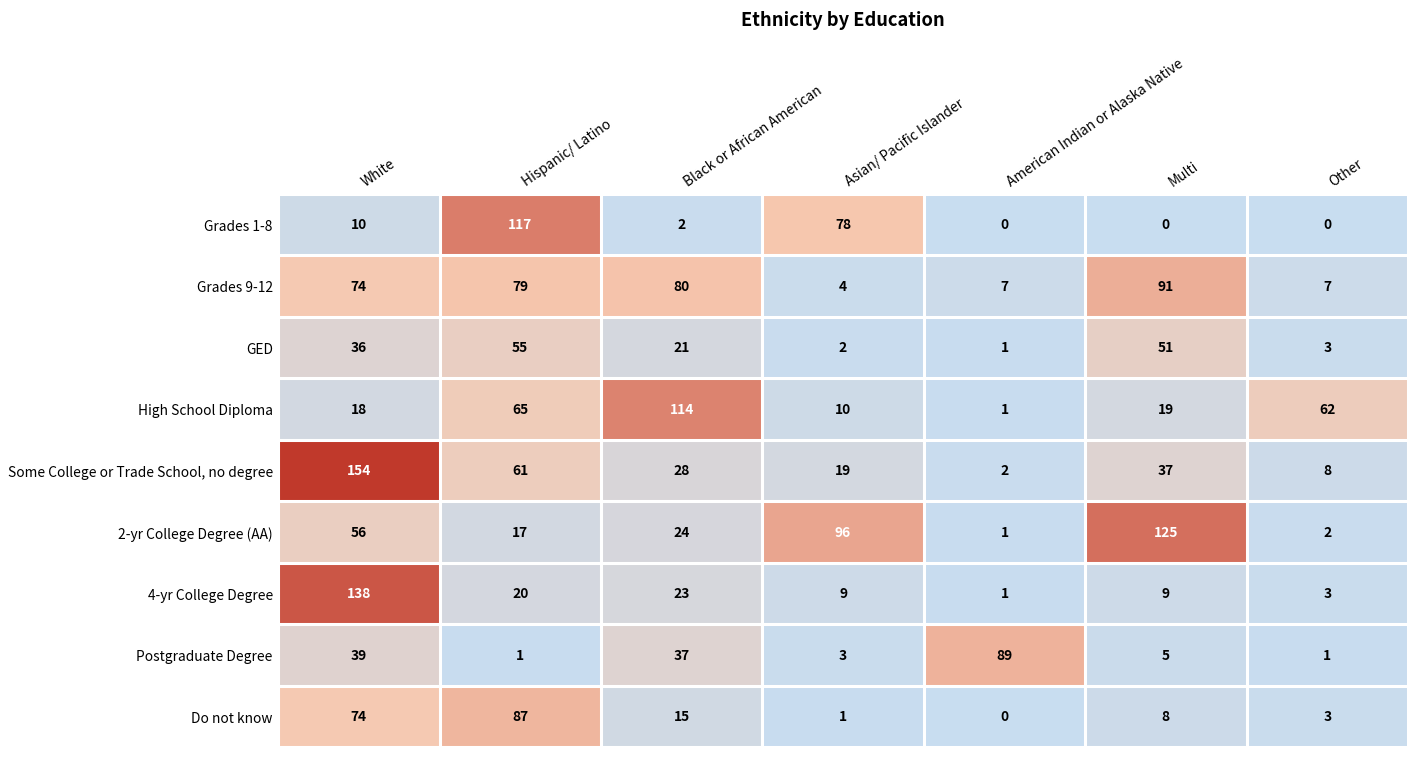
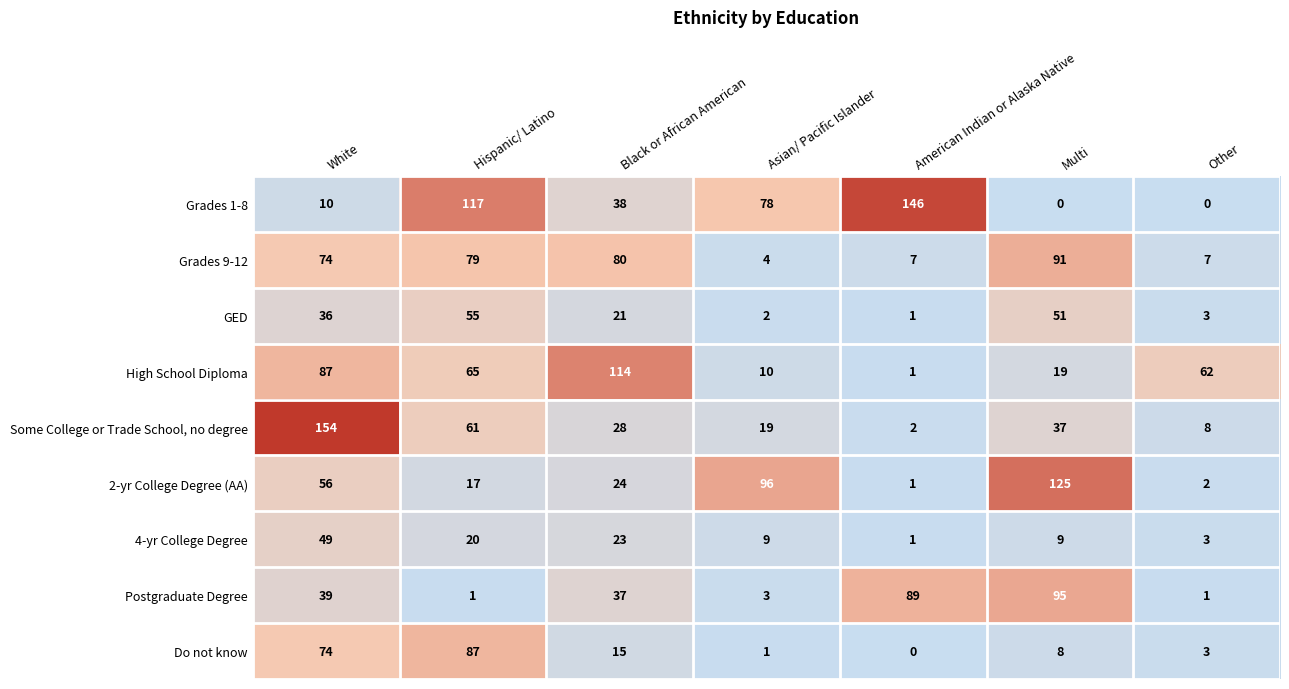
  {
    "Grades 1-8": {
      "White": 10,
      "Hispanic/ Latino": 117,
-     "Black or African American": 2,
+     "Black or African American": 38,
      "Asian/ Pacific Islander": 78,
-     "American Indian or Alaska Native": 0,
+     "American Indian or Alaska Native": 146,
      "Multi": 0,
      "Other": 0
    },
    "Grades 9-12": {
      "White": 74,
      "Hispanic/ Latino": 79,
      "Black or African American": 80,
      "Asian/ Pacific Islander": 4,
      "American Indian or Alaska Native": 7,
      "Multi": 91,
      "Other": 7
    },
    "GED": {
      "White": 36,
      "Hispanic/ Latino": 55,
      "Black or African American": 21,
      "Asian/ Pacific Islander": 2,
      "American Indian or Alaska Native": 1,
      "Multi": 51,
      "Other": 3
    },
    "High School Diploma": {
-     "White": 18,
+     "White": 87,
      "Hispanic/ Latino": 65,
      "Black or African American": 114,
      "Asian/ Pacific Islander": 10,
      "American Indian or Alaska Native": 1,
      "Multi": 19,
      "Other": 62
    },
    "Some College or Trade School, no degree": {
      "White": 154,
      "Hispanic/ Latino": 61,
      "Black or African American": 28,
      "Asian/ Pacific Islander": 19,
      "American Indian or Alaska Native": 2,
      "Multi": 37,
      "Other": 8
    },
    "2-yr College Degree (AA)": {
      "White": 56,
      "Hispanic/ Latino": 17,
      "Black or African American": 24,
      "Asian/ Pacific Islander": 96,
      "American Indian or Alaska Native": 1,
      "Multi": 125,
      "Other": 2
    },
    "4-yr College Degree": {
-     "White": 138,
+     "White": 49,
      "Hispanic/ Latino": 20,
      "Black or African American": 23,
      "Asian/ Pacific Islander": 9,
      "American Indian or Alaska Native": 1,
      "Multi": 9,
      "Other": 3
    },
    "Postgraduate Degree": {
      "White": 39,
      "Hispanic/ Latino": 1,
      "Black or African American": 37,
      "Asian/ Pacific Islander": 3,
      "American Indian or Alaska Native": 89,
-     "Multi": 5,
+     "Multi": 95,
      "Other": 1
    },
    "Do not know": {
      "White": 74,
      "Hispanic/ Latino": 87,
      "Black or African American": 15,
      "Asian/ Pacific Islander": 1,
      "American Indian or Alaska Native": 0,
      "Multi": 8,
      "Other": 3
    }
  }
